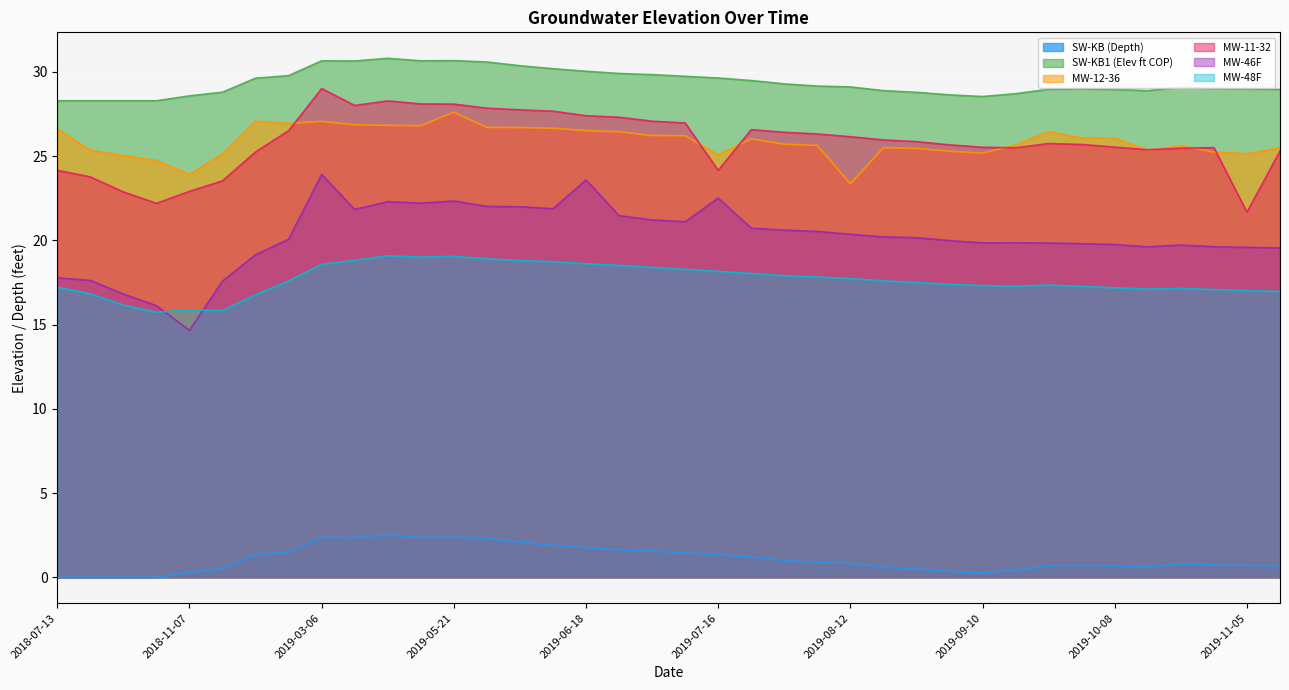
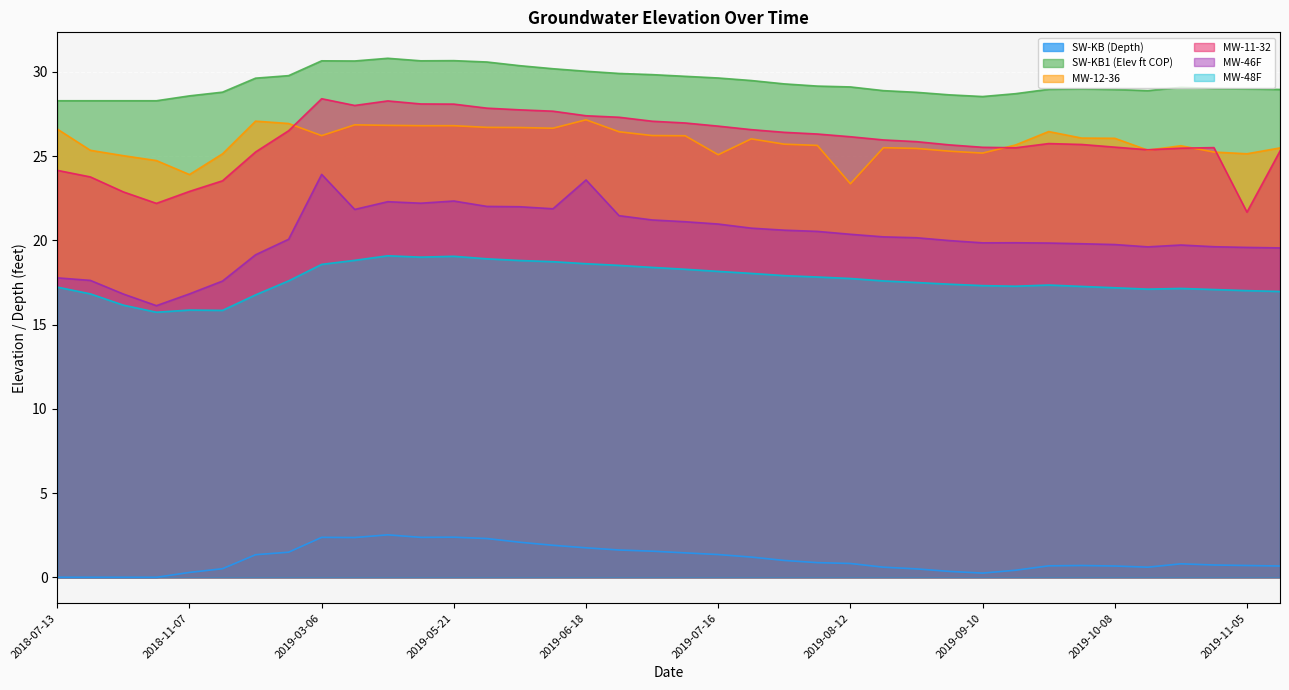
  {
    "SW-KB1 (Elev ft COP)": {
      "2018-07-13": 28.3,
      "2018-11-07": 28.6,
      "2019-03-06": 30.7,
      "2019-05-21": 30.7,
      "2019-06-18": 30.0,
      "2019-07-16": 29.6,
      "2019-08-12": 29.1,
      "2019-09-10": 28.5,
      "2019-10-08": 29.0,
      "2019-11-05": 29.0
    },
    "MW-12-36": {
      "2018-07-13": 26.6,
      "2018-11-07": 23.9,
-     "2019-03-06": 27.1,
-     "2019-05-21": 27.6,
-     "2019-06-18": 26.5,
+     "2019-03-06": 26.2,
+     "2019-05-21": 26.8,
+     "2019-06-18": 27.2,
      "2019-07-16": 25.1,
      "2019-08-12": 23.4,
      "2019-09-10": 25.2,
      "2019-10-08": 26.1,
      "2019-11-05": 25.1
    },
    "MW-11-32": {
      "2018-07-13": 24.2,
      "2018-11-07": 22.9,
-     "2019-03-06": 29.0,
+     "2019-03-06": 28.4,
      "2019-05-21": 28.1,
      "2019-06-18": 27.4,
-     "2019-07-16": 24.1,
+     "2019-07-16": 26.8,
      "2019-08-12": 26.1,
      "2019-09-10": 25.5,
      "2019-10-08": 25.5,
      "2019-11-05": 21.7
    },
    "MW-46F": {
      "2018-07-13": 17.8,
-     "2018-11-07": 14.7,
+     "2018-11-07": 16.8,
      "2019-03-06": 23.9,
      "2019-05-21": 22.3,
      "2019-06-18": 23.6,
-     "2019-07-16": 22.5,
+     "2019-07-16": 21.0,
      "2019-08-12": 20.4,
      "2019-09-10": 19.8,
      "2019-10-08": 19.7,
      "2019-11-05": 19.6
    }
  }
